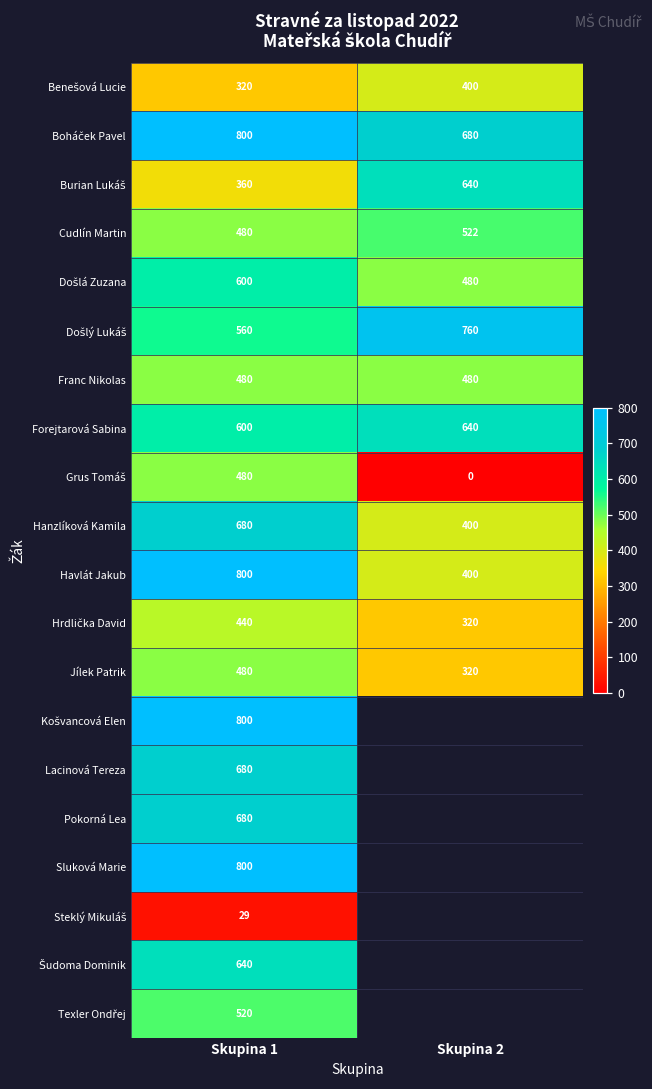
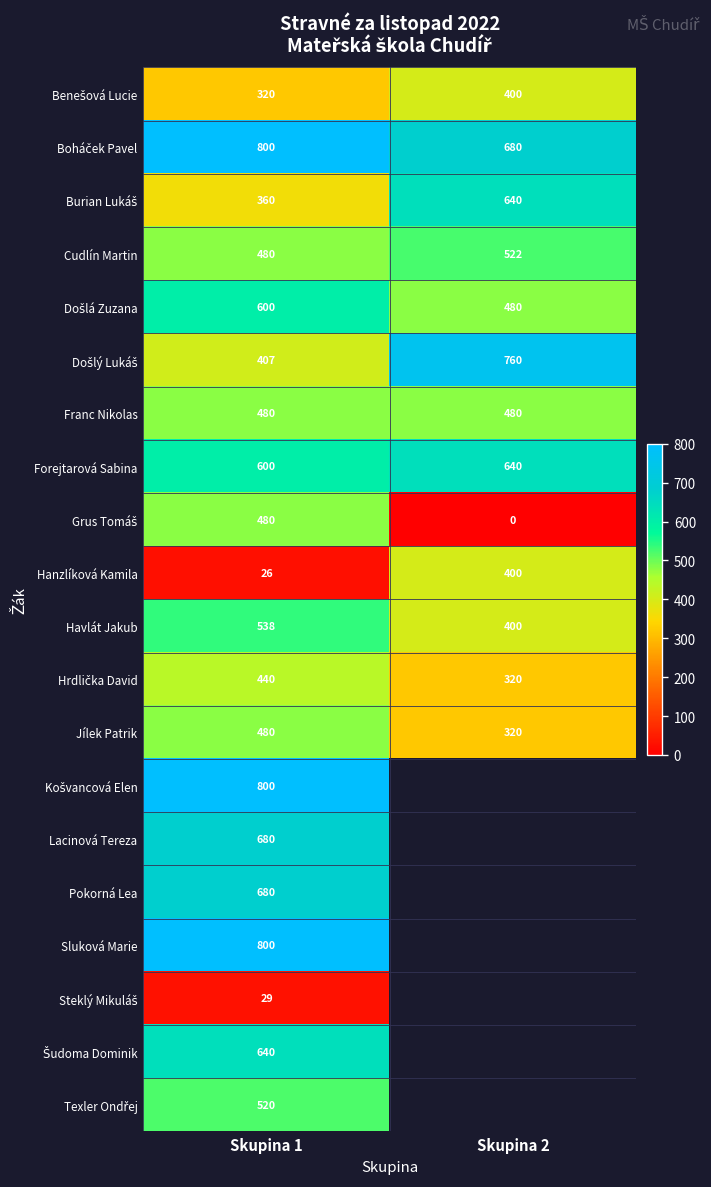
  {
    "Benešová Lucie": {
      "Skupina 1": 320,
      "Skupina 2": 400
    },
    "Boháček Pavel": {
      "Skupina 1": 800,
      "Skupina 2": 680
    },
    "Burian Lukáš": {
      "Skupina 1": 360,
      "Skupina 2": 640
    },
    "Cudlín Martin": {
      "Skupina 1": 480,
      "Skupina 2": 522
    },
    "Došlá Zuzana": {
      "Skupina 1": 600,
      "Skupina 2": 480
    },
    "Došlý Lukáš": {
-     "Skupina 1": 560,
+     "Skupina 1": 407,
      "Skupina 2": 760
    },
    "Franc Nikolas": {
      "Skupina 1": 480,
      "Skupina 2": 480
    },
    "Forejtarová Sabina": {
      "Skupina 1": 600,
      "Skupina 2": 640
    },
    "Grus Tomáš": {
      "Skupina 1": 480,
      "Skupina 2": 0
    },
    "Hanzlíková Kamila": {
-     "Skupina 1": 680,
+     "Skupina 1": 26,
      "Skupina 2": 400
    },
    "Havlát Jakub": {
-     "Skupina 1": 800,
+     "Skupina 1": 538,
      "Skupina 2": 400
    },
    "Hrdlička David": {
      "Skupina 1": 440,
      "Skupina 2": 320
    },
    "Jílek Patrik": {
      "Skupina 1": 480,
      "Skupina 2": 320
    },
    "Košvancová Elen": {
      "Skupina 1": 800
    },
    "Lacinová Tereza": {
      "Skupina 1": 680
    },
    "Pokorná Lea": {
      "Skupina 1": 680
    },
    "Sluková Marie": {
      "Skupina 1": 800
    },
    "Steklý Mikuláš": {
      "Skupina 1": 29
    },
    "Šudoma Dominik": {
      "Skupina 1": 640
    },
    "Texler Ondřej": {
      "Skupina 1": 520
    }
  }
